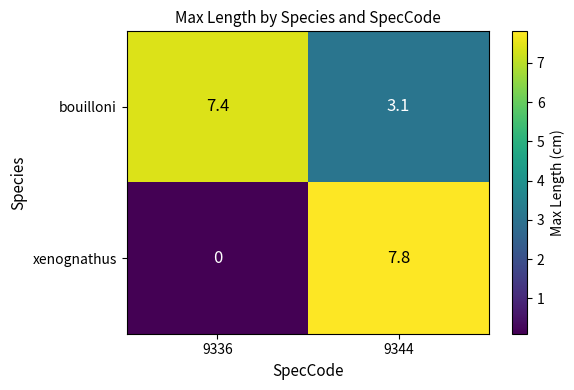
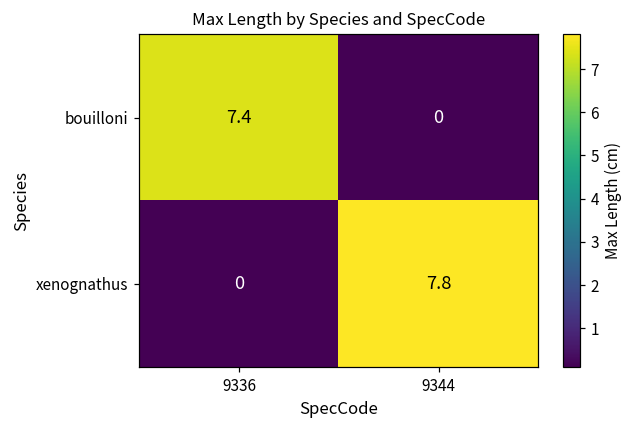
  {
    "bouilloni": {
      "9336": 7.4,
-     "9344": 3.1
+     "9344": 0
    },
    "xenognathus": {
      "9336": 0,
      "9344": 7.8
    }
  }
